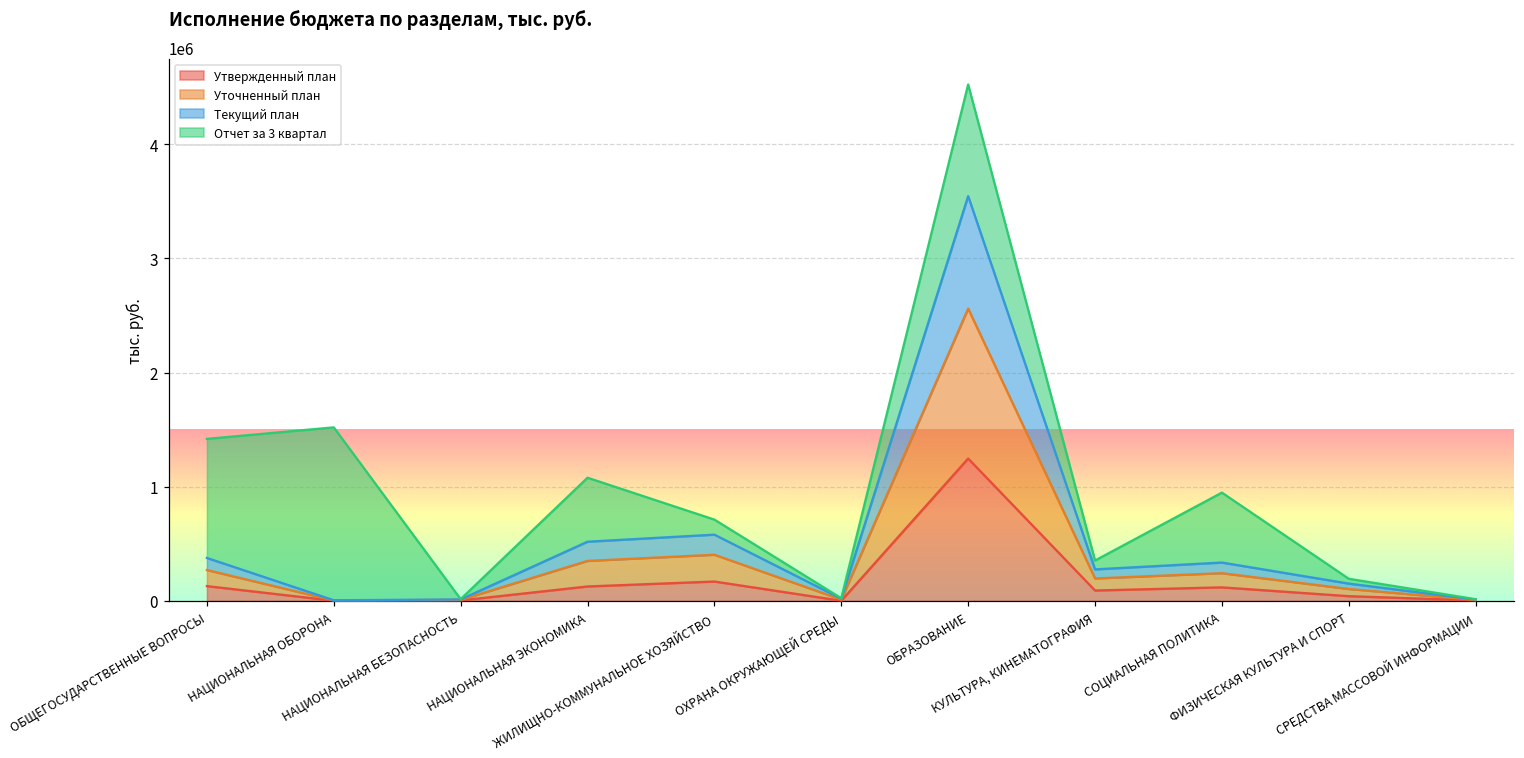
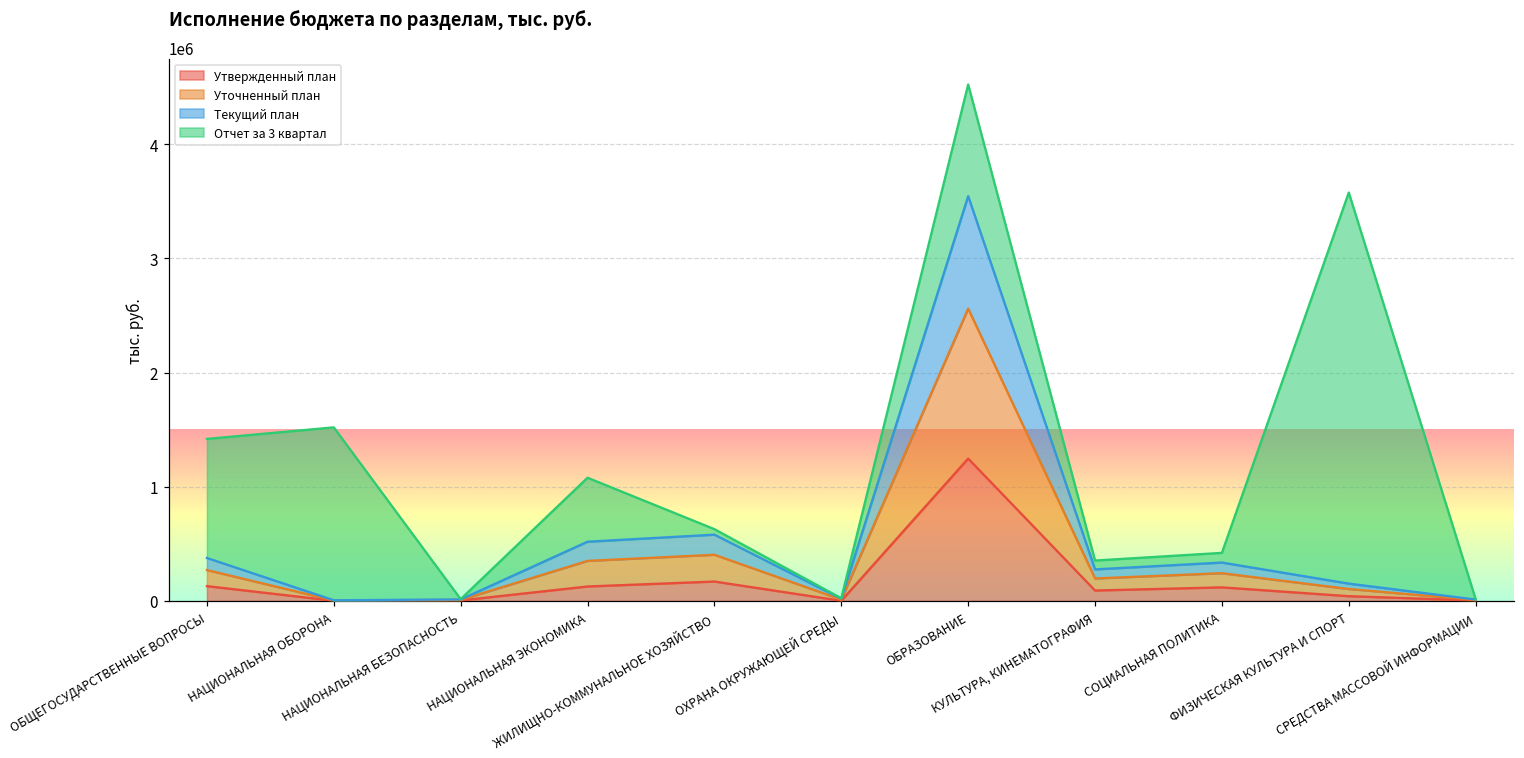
  {
    "Текущий план": {
      "ОБЩЕГОСУДАРСТВЕННЫЕ ВОПРОСЫ": 110000,
      "НАЦИОНАЛЬНАЯ ЭКОНОМИКА": 170000,
      "ЖИЛИЩНО-КОММУНАЛЬНОЕ ХОЗЯЙСТВО": 180000,
      "ОБРАЗОВАНИЕ": 980000,
      "КУЛЬТУРА, КИНЕМАТОГРАФИЯ": 80000,
      "СОЦИАЛЬНАЯ ПОЛИТИКА": 90000,
      "ФИЗИЧЕСКАЯ КУЛЬТУРА И СПОРТ": 50000
    },
    "Отчет за 3 квартал": {
      "ОБЩЕГОСУДАРСТВЕННЫЕ ВОПРОСЫ": 1040000,
      "НАЦИОНАЛЬНАЯ ОБОРОНА": 1510000,
      "НАЦИОНАЛЬНАЯ ЭКОНОМИКА": 560000,
-     "ЖИЛИЩНО-КОММУНАЛЬНОЕ ХОЗЯЙСТВО": 130000,
+     "ЖИЛИЩНО-КОММУНАЛЬНОЕ ХОЗЯЙСТВО": 50000,
      "ОБРАЗОВАНИЕ": 980000,
      "КУЛЬТУРА, КИНЕМАТОГРАФИЯ": 80000,
-     "СОЦИАЛЬНАЯ ПОЛИТИКА": 610000,
-     "ФИЗИЧЕСКАЯ КУЛЬТУРА И СПОРТ": 40000
+     "СОЦИАЛЬНАЯ ПОЛИТИКА": 80000,
+     "ФИЗИЧЕСКАЯ КУЛЬТУРА И СПОРТ": 3420000
    }
  }
